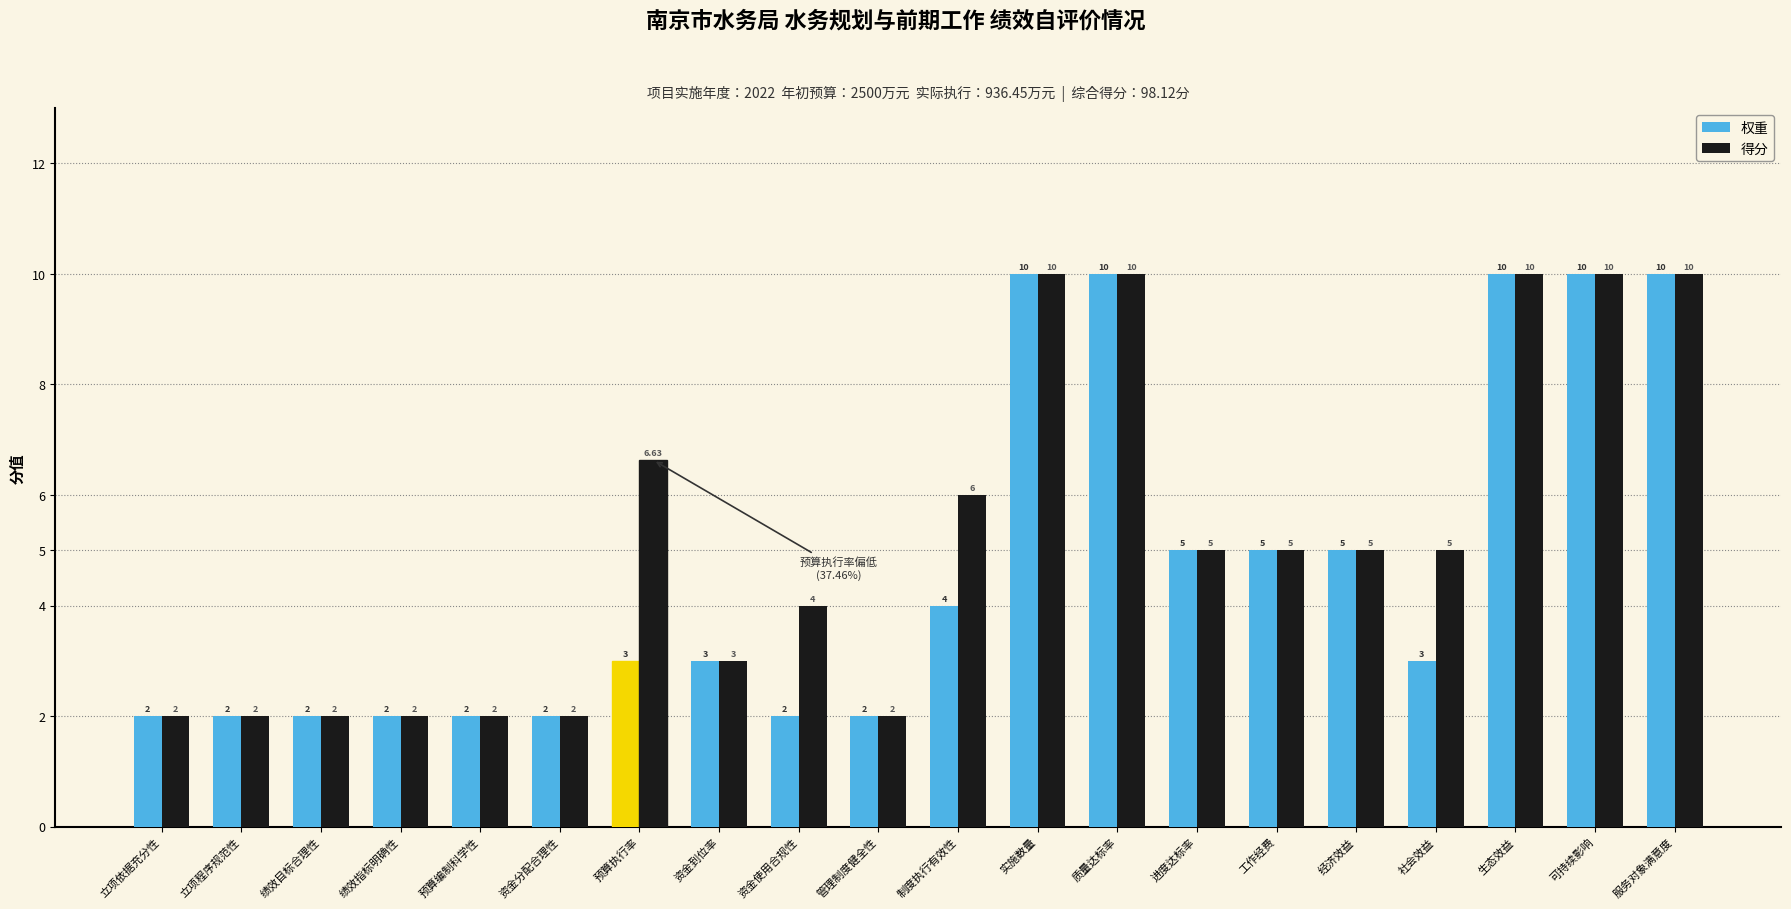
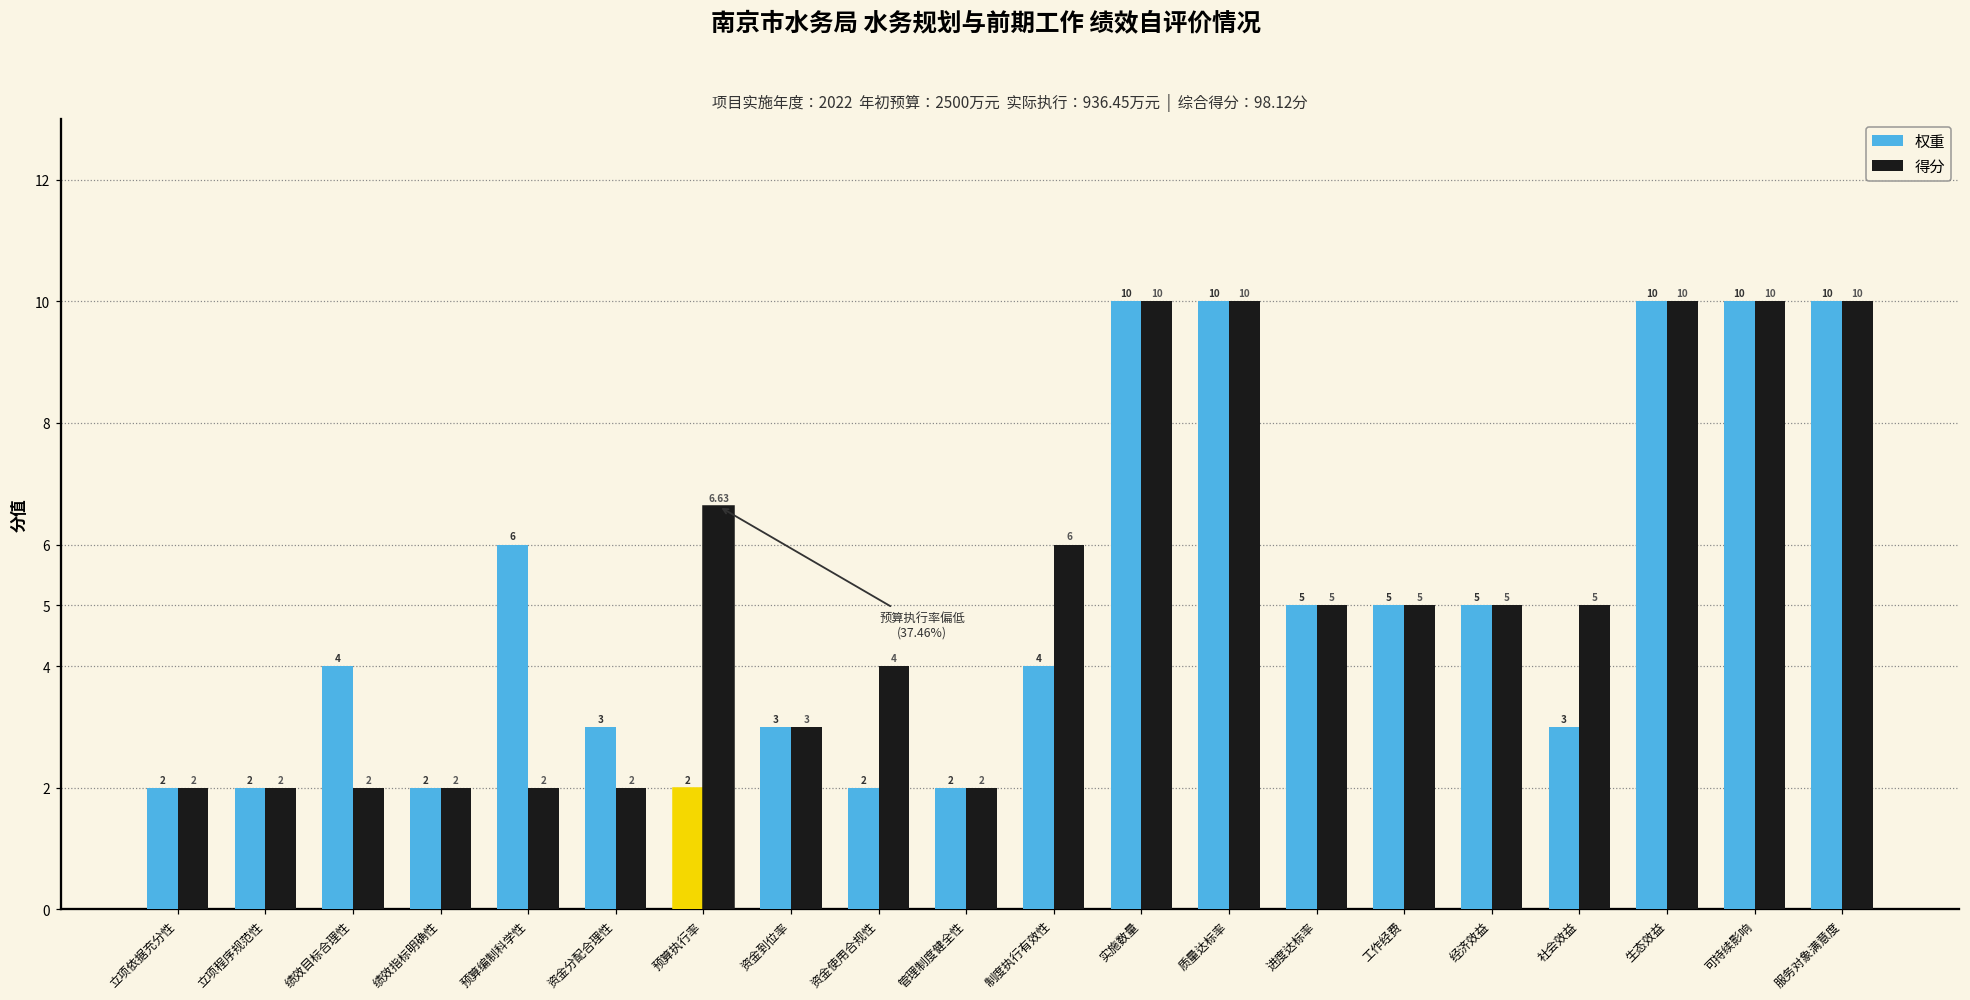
  {
    "权重": {
      "立项依据充分性": 2,
      "立项程序规范性": 2,
-     "绩效目标合理性": 2,
+     "绩效目标合理性": 4,
      "绩效指标明确性": 2,
-     "预算编制科学性": 2,
-     "资金分配合理性": 2,
-     "预算执行率": 3,
+     "预算编制科学性": 6,
+     "资金分配合理性": 3,
+     "预算执行率": 2,
      "资金到位率": 3,
      "资金使用合规性": 2,
      "管理制度健全性": 2,
      "制度执行有效性": 4,
      "实施数量": 10,
      "质量达标率": 10,
      "进度达标率": 5,
      "工作经费": 5,
      "经济效益": 5,
      "社会效益": 3,
      "生态效益": 10,
      "可持续影响": 10,
      "服务对象满意度": 10
    },
    "得分": {
      "立项依据充分性": 2,
      "立项程序规范性": 2,
      "绩效目标合理性": 2,
      "绩效指标明确性": 2,
      "预算编制科学性": 2,
      "资金分配合理性": 2,
      "预算执行率": 6.63,
      "资金到位率": 3,
      "资金使用合规性": 4,
      "管理制度健全性": 2,
      "制度执行有效性": 6,
      "实施数量": 10,
      "质量达标率": 10,
      "进度达标率": 5,
      "工作经费": 5,
      "经济效益": 5,
      "社会效益": 5,
      "生态效益": 10,
      "可持续影响": 10,
      "服务对象满意度": 10
    }
  }
